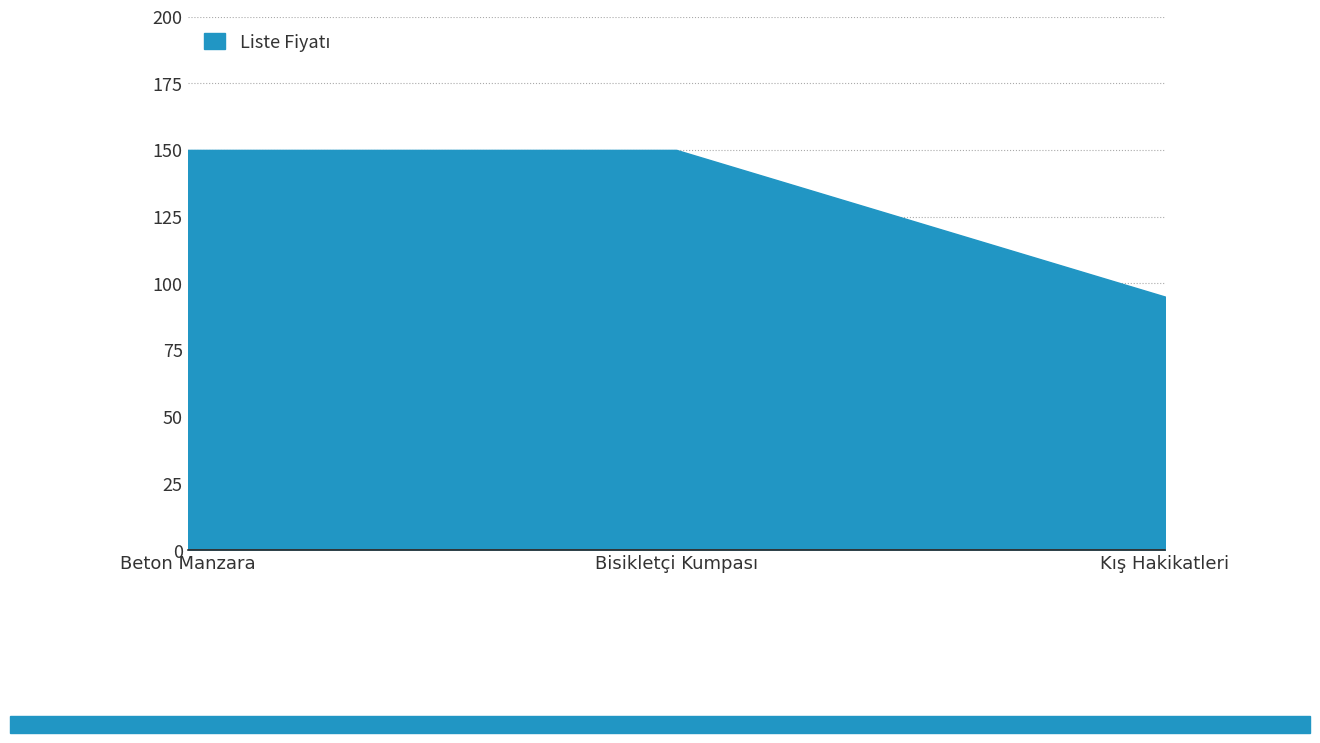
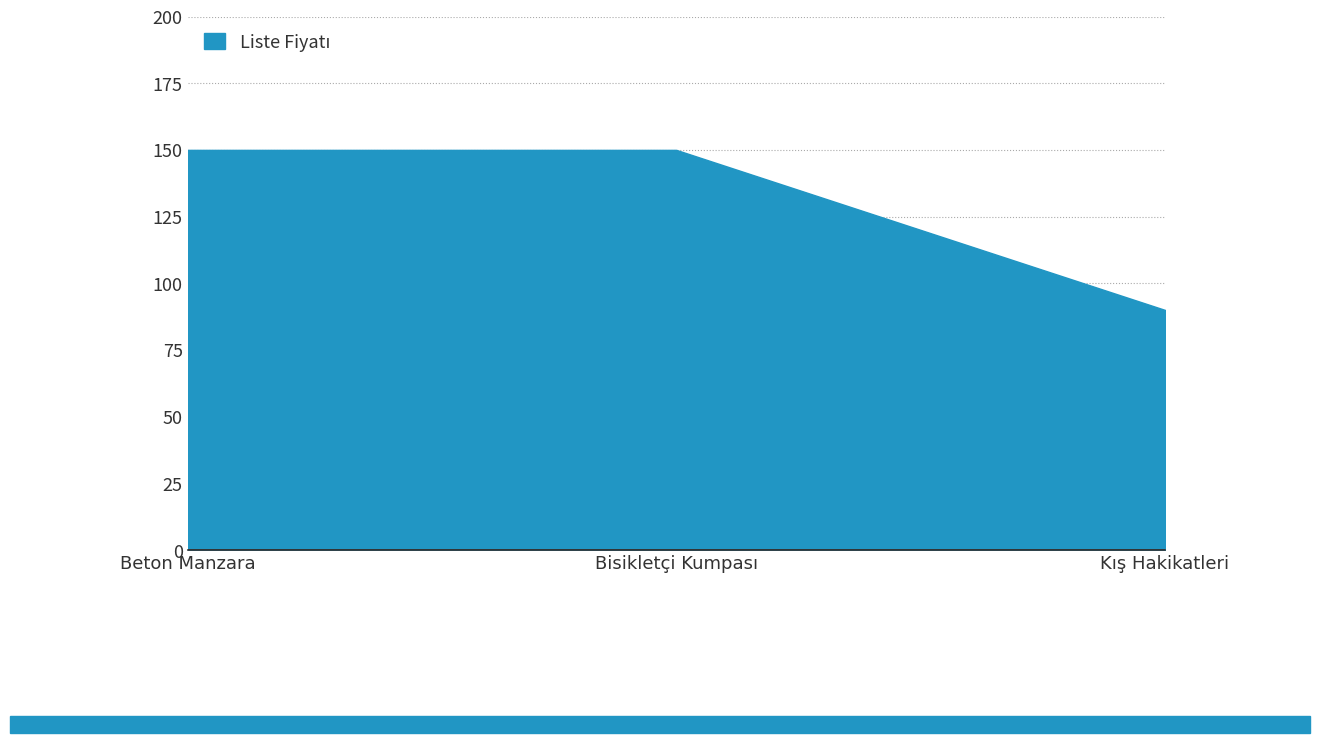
  {
    "Beton Manzara": 150,
    "Bisikletçi Kumpası": 150,
-   "Kış Hakikatleri": 95
+   "Kış Hakikatleri": 90
  }
